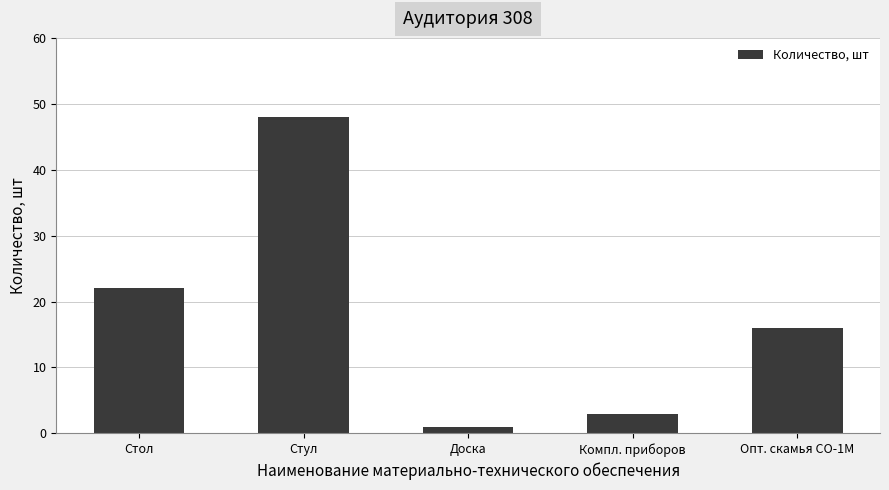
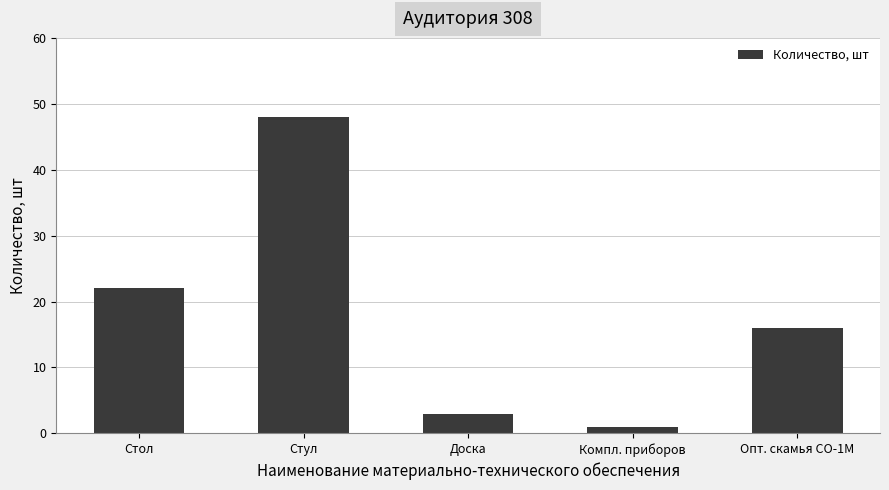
  {
    "Стол": 22,
    "Стул": 48,
-   "Доска": 1,
-   "Компл. приборов": 3,
+   "Доска": 3,
+   "Компл. приборов": 1,
    "Опт. скамья СО-1М": 16
  }
